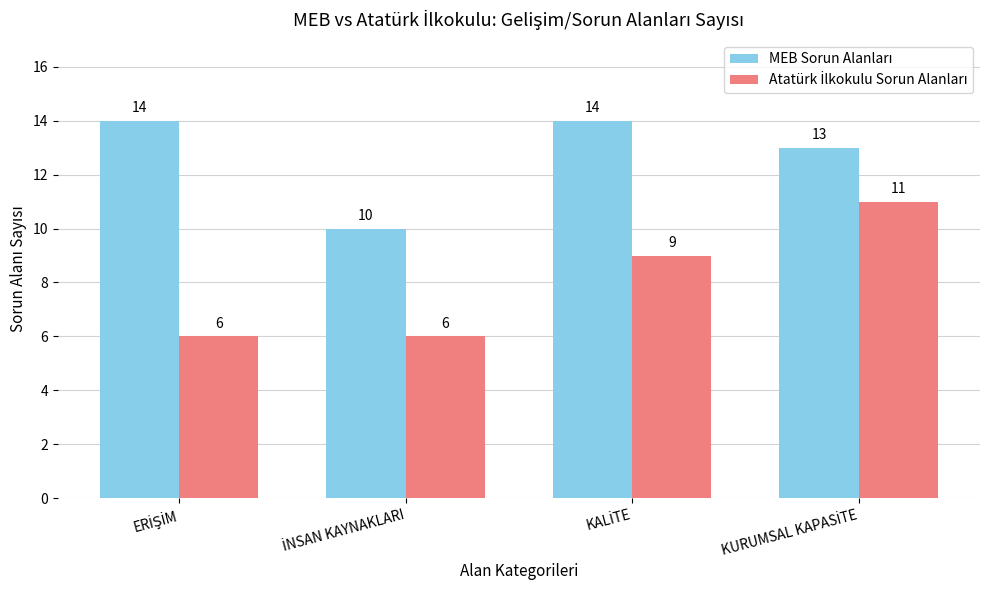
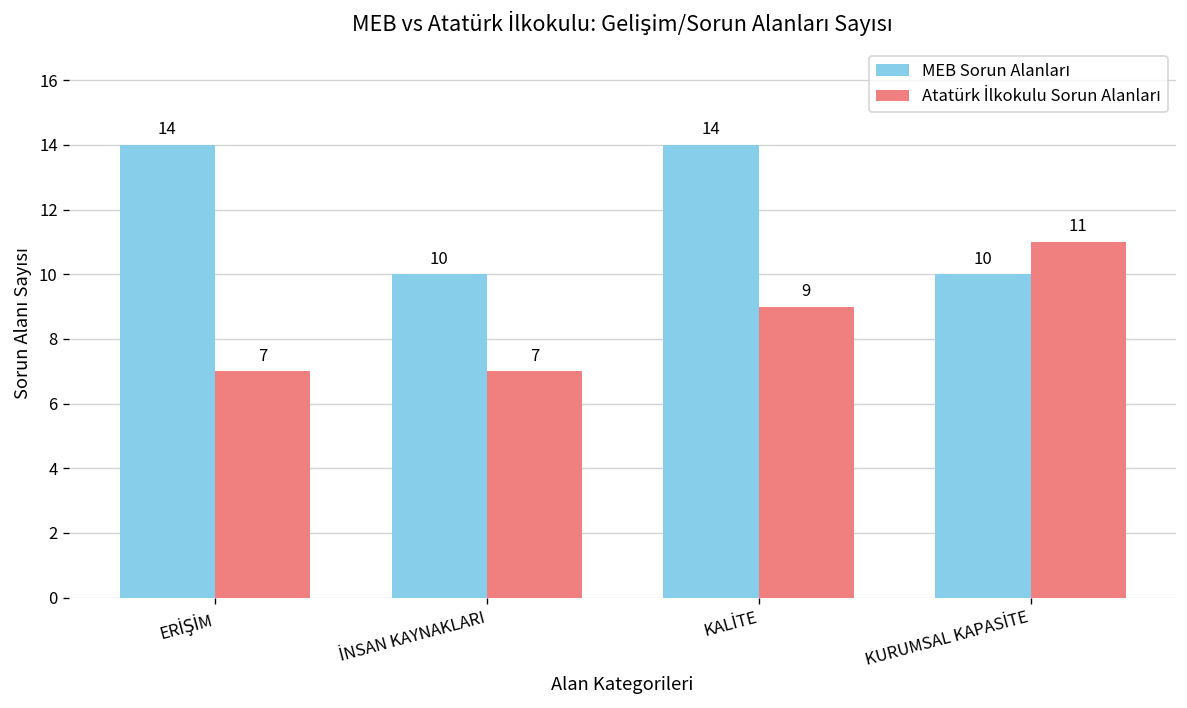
  {
    "MEB Sorun Alanları": {
      "ERİŞİM": 14,
      "İNSAN KAYNAKLARI": 10,
      "KALİTE": 14,
-     "KURUMSAL KAPASİTE": 13
+     "KURUMSAL KAPASİTE": 10
    },
    "Atatürk İlkokulu Sorun Alanları": {
-     "ERİŞİM": 6,
-     "İNSAN KAYNAKLARI": 6,
+     "ERİŞİM": 7,
+     "İNSAN KAYNAKLARI": 7,
      "KALİTE": 9,
      "KURUMSAL KAPASİTE": 11
    }
  }
